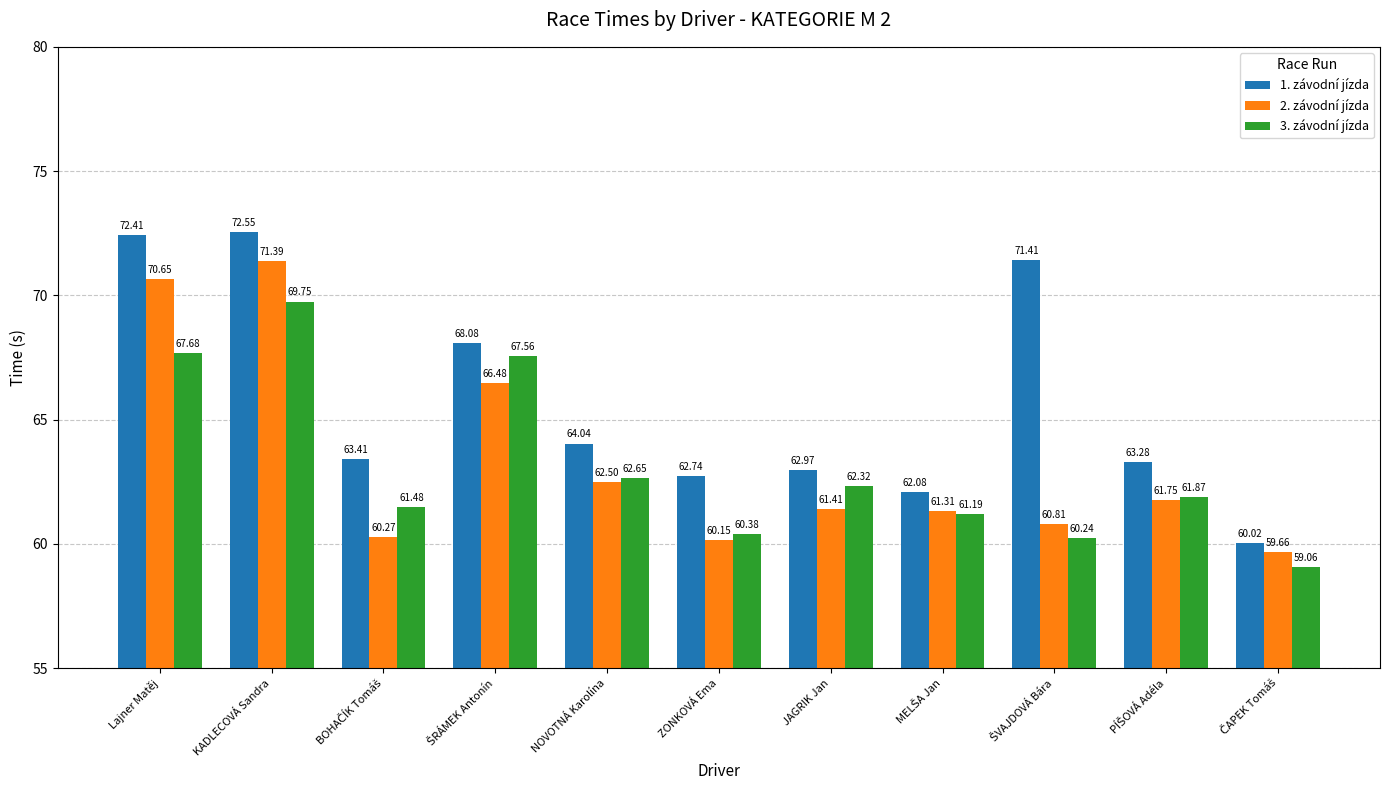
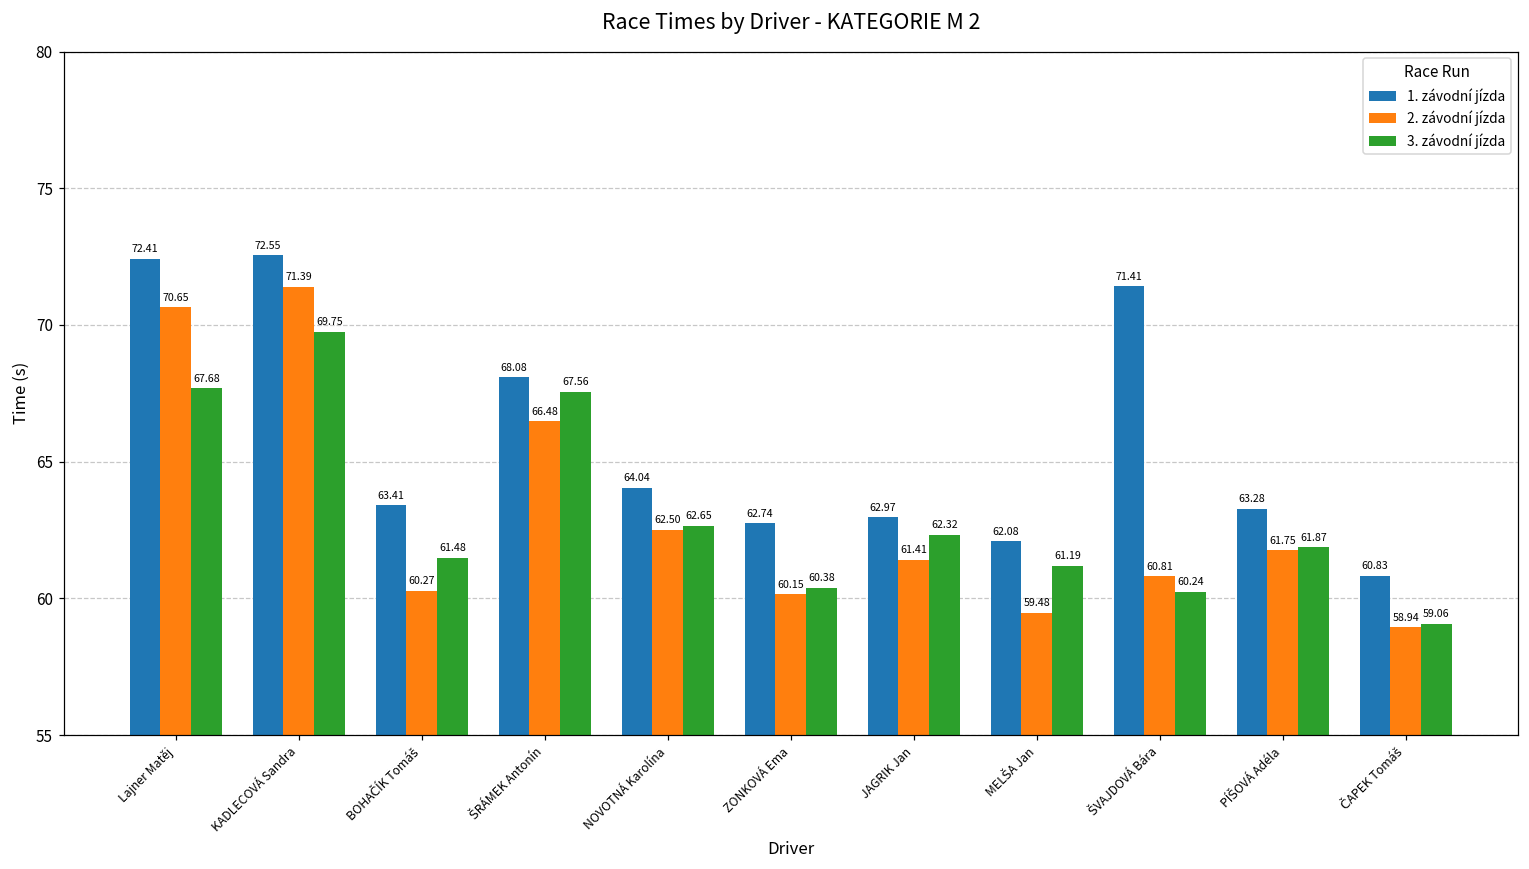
  {
    "1. závodní jízda": {
      "Lajner Matěj": 72.41,
      "KADLECOVÁ Sandra": 72.55,
      "BOHAČÍK Tomáš": 63.41,
      "ŠRÁMEK Antonín": 68.08,
      "NOVOTNÁ Karolína": 64.04,
      "ZONKOVÁ Ema": 62.74,
      "JAGRIK Jan": 62.97,
      "MELŠA Jan": 62.08,
      "ŠVAJDOVÁ Bára": 71.41,
      "PÍŠOVÁ Adéla": 63.28,
-     "ČAPEK Tomáš": 60.02
+     "ČAPEK Tomáš": 60.83
    },
    "2. závodní jízda": {
      "Lajner Matěj": 70.65,
      "KADLECOVÁ Sandra": 71.39,
      "BOHAČÍK Tomáš": 60.27,
      "ŠRÁMEK Antonín": 66.48,
      "NOVOTNÁ Karolína": 62.50,
      "ZONKOVÁ Ema": 60.15,
      "JAGRIK Jan": 61.41,
-     "MELŠA Jan": 61.31,
+     "MELŠA Jan": 59.48,
      "ŠVAJDOVÁ Bára": 60.81,
      "PÍŠOVÁ Adéla": 61.75,
-     "ČAPEK Tomáš": 59.66
+     "ČAPEK Tomáš": 58.94
    },
    "3. závodní jízda": {
      "Lajner Matěj": 67.68,
      "KADLECOVÁ Sandra": 69.75,
      "BOHAČÍK Tomáš": 61.48,
      "ŠRÁMEK Antonín": 67.56,
      "NOVOTNÁ Karolína": 62.65,
      "ZONKOVÁ Ema": 60.38,
      "JAGRIK Jan": 62.32,
      "MELŠA Jan": 61.19,
      "ŠVAJDOVÁ Bára": 60.24,
      "PÍŠOVÁ Adéla": 61.87,
      "ČAPEK Tomáš": 59.06
    }
  }
